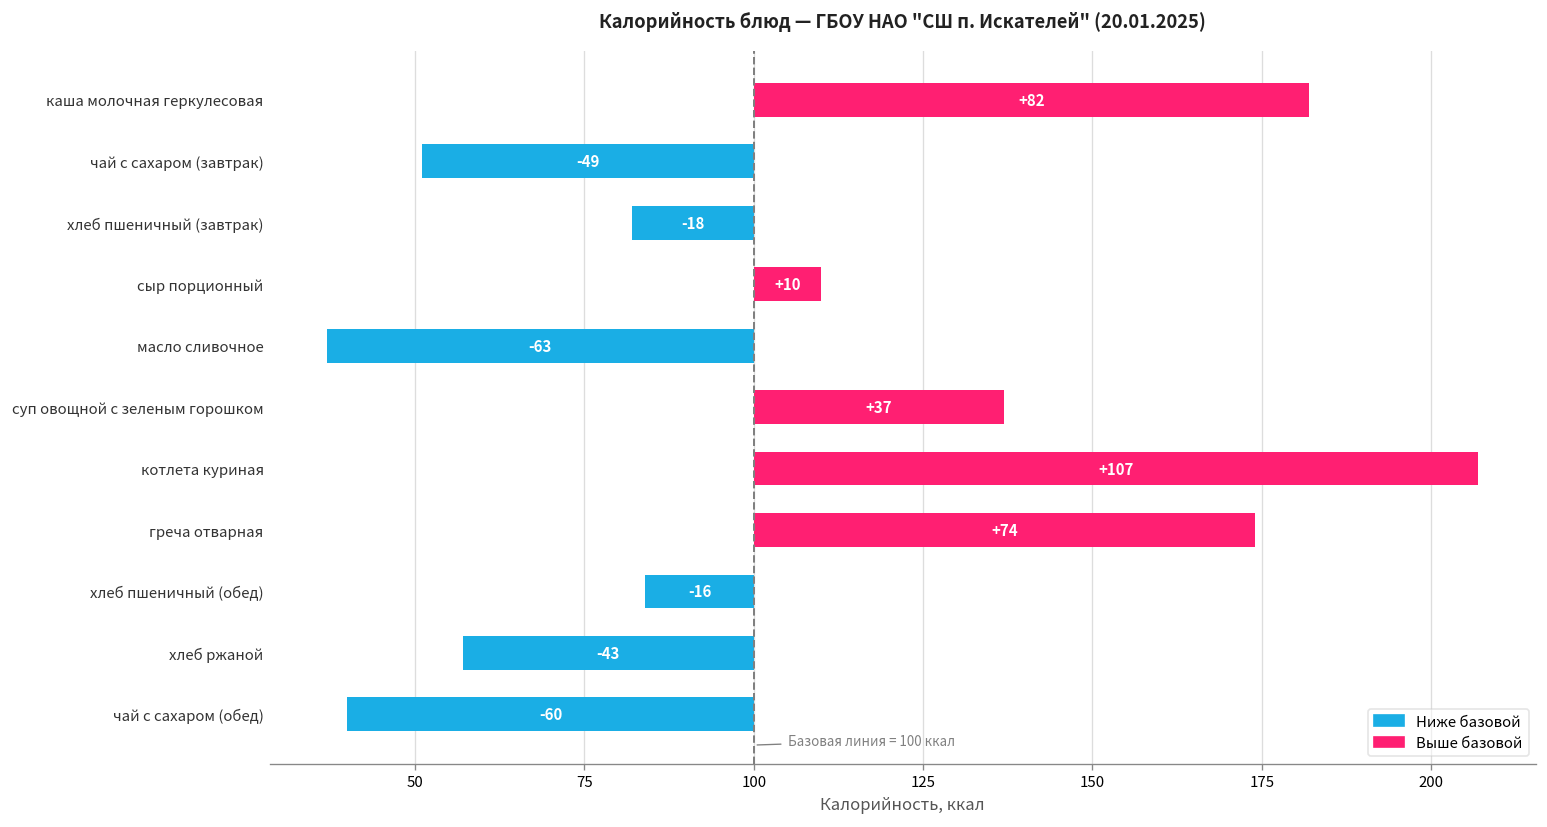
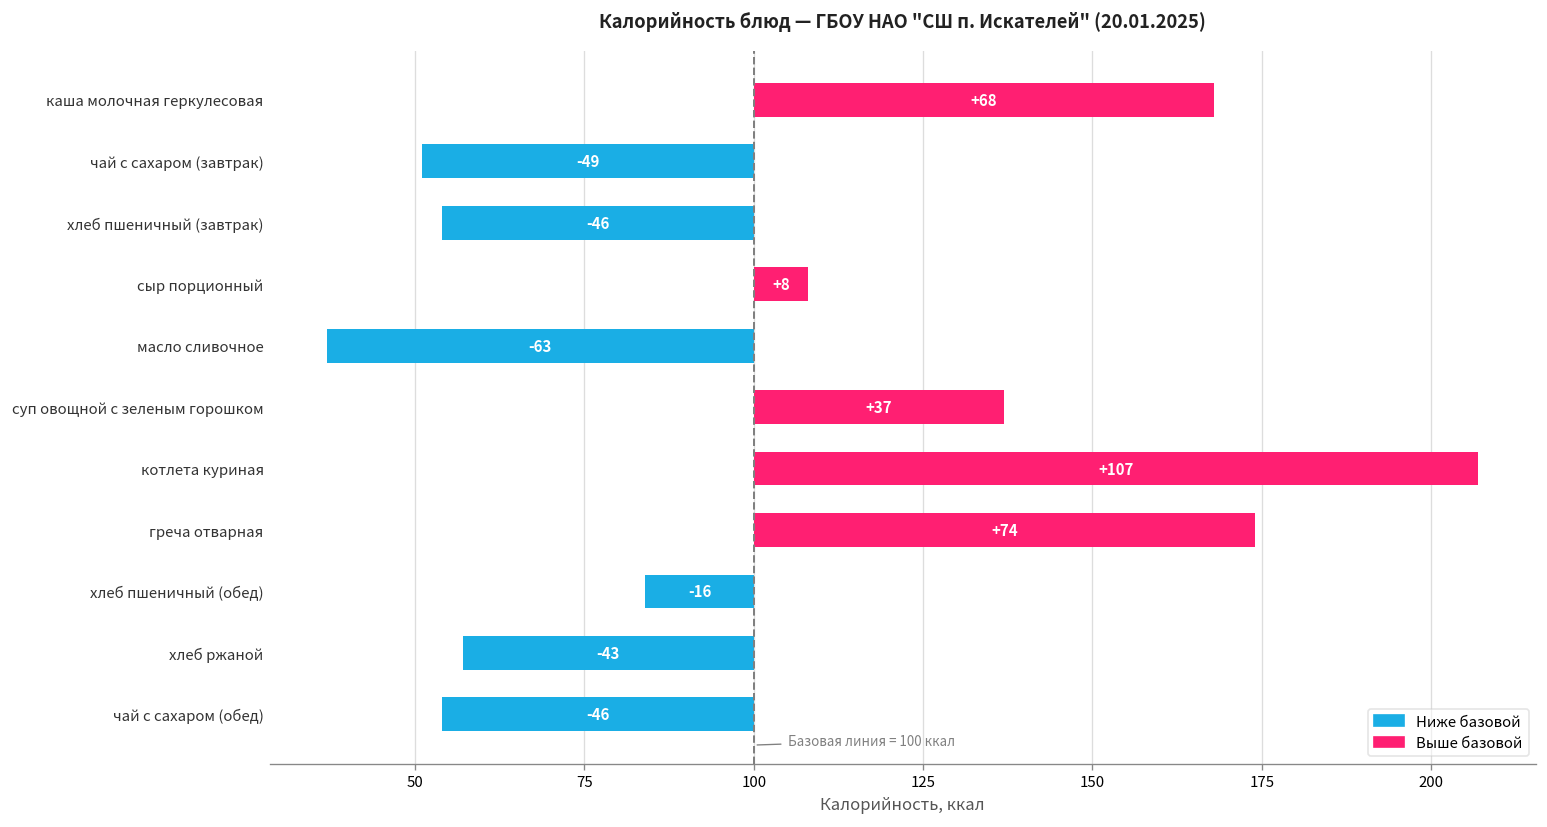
  {
-   "каша молочная геркулесовая": "+82",
+   "каша молочная геркулесовая": "+68",
    "чай с сахаром (завтрак)": "-49",
-   "хлеб пшеничный (завтрак)": "-18",
-   "сыр порционный": "+10",
+   "хлеб пшеничный (завтрак)": "-46",
+   "сыр порционный": "+8",
    "масло сливочное": "-63",
    "суп овощной с зеленым горошком": "+37",
    "котлета куриная": "+107",
    "греча отварная": "+74",
    "хлеб пшеничный (обед)": "-16",
    "хлеб ржаной": "-43",
-   "чай с сахаром (обед)": "-60"
+   "чай с сахаром (обед)": "-46"
  }
